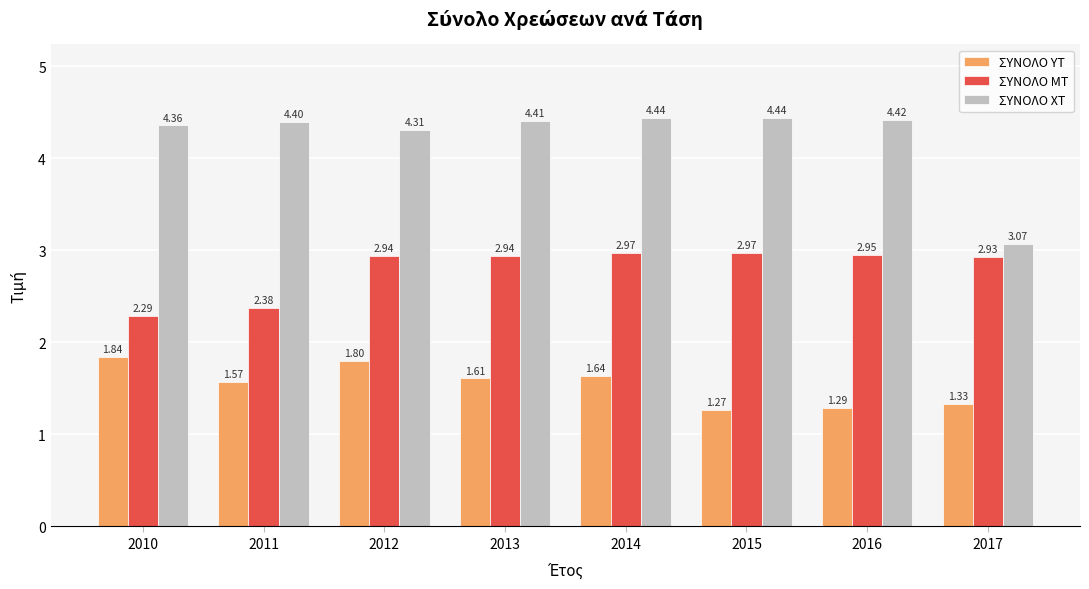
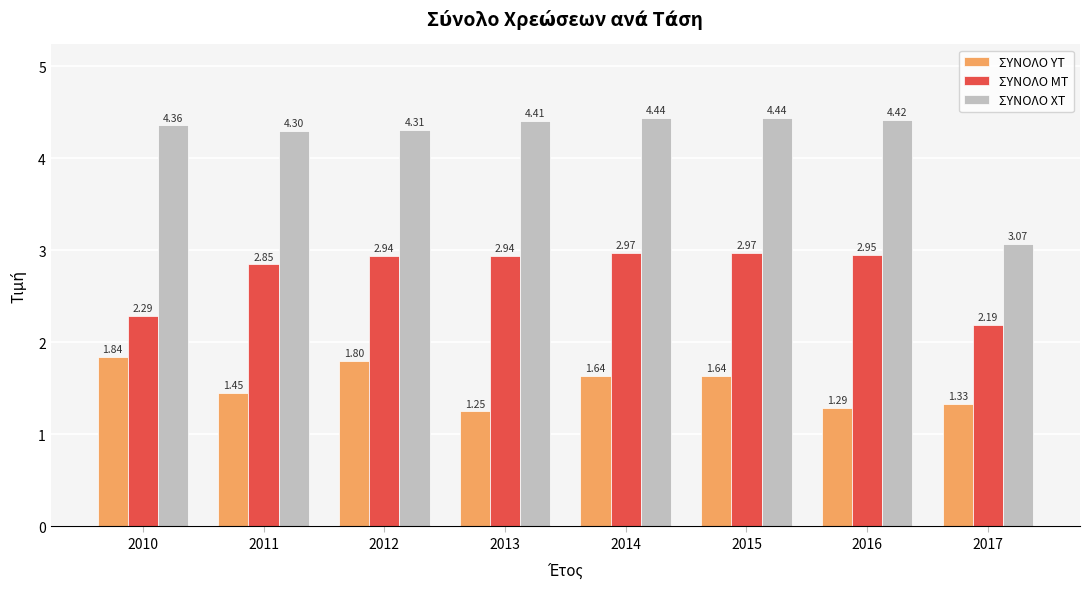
  {
    "ΣΥΝΟΛΟ ΥΤ": {
      "2010": 1.84,
-     "2011": 1.57,
+     "2011": 1.45,
      "2012": 1.80,
-     "2013": 1.61,
+     "2013": 1.25,
      "2014": 1.64,
-     "2015": 1.27,
+     "2015": 1.64,
      "2016": 1.29,
      "2017": 1.33
    },
    "ΣΥΝΟΛΟ ΜΤ": {
      "2010": 2.29,
-     "2011": 2.38,
+     "2011": 2.85,
      "2012": 2.94,
      "2013": 2.94,
      "2014": 2.97,
      "2015": 2.97,
      "2016": 2.95,
-     "2017": 2.93
+     "2017": 2.19
    },
    "ΣΥΝΟΛΟ ΧΤ": {
      "2010": 4.36,
-     "2011": 4.40,
+     "2011": 4.30,
      "2012": 4.31,
      "2013": 4.41,
      "2014": 4.44,
      "2015": 4.44,
      "2016": 4.42,
      "2017": 3.07
    }
  }
